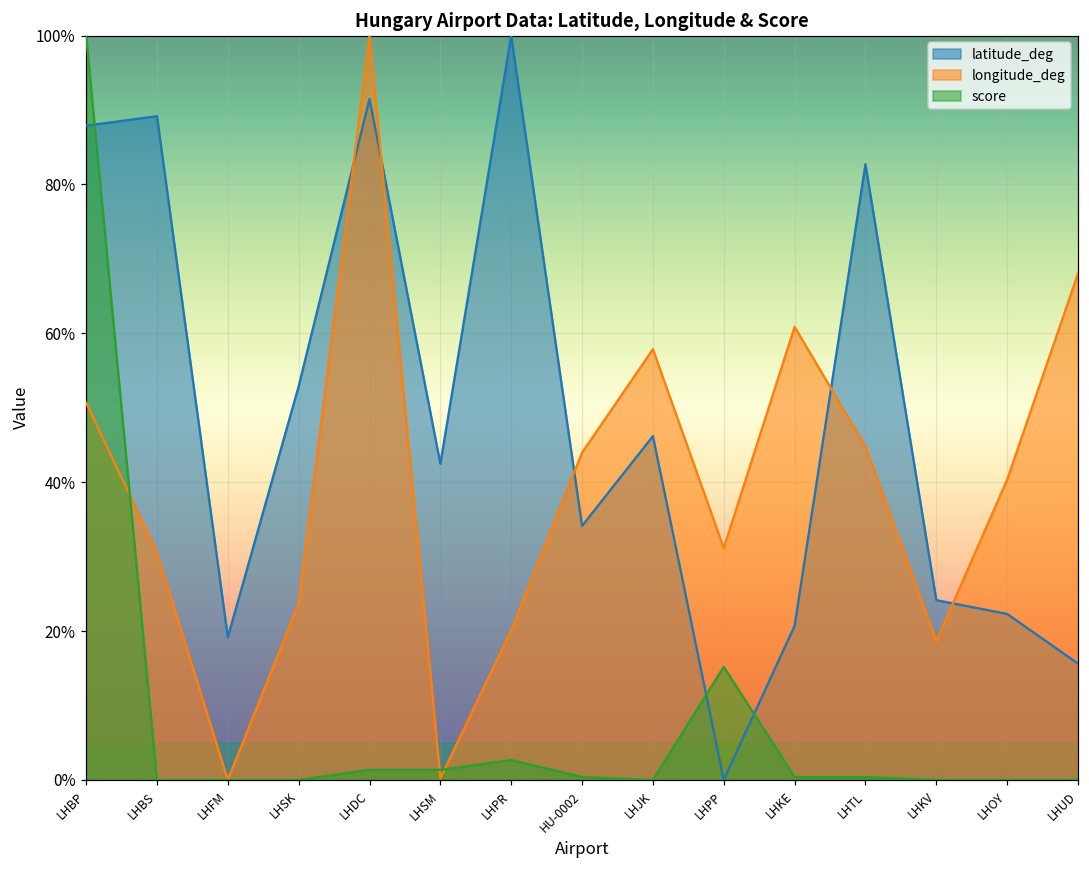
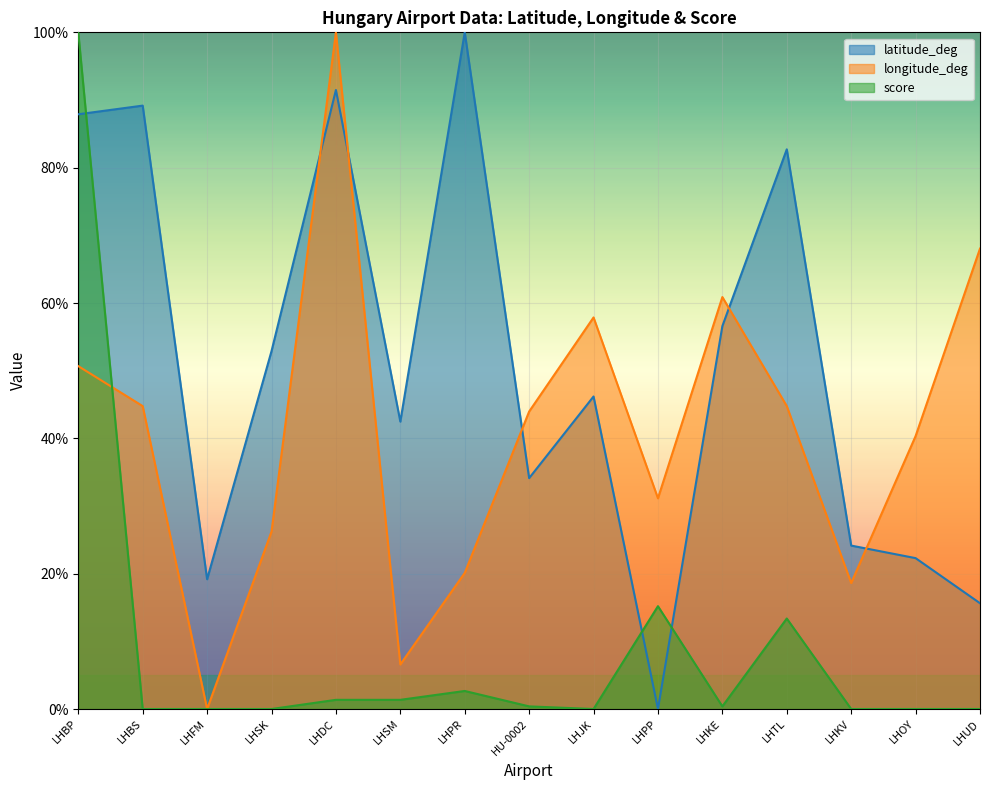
  {
    "latitude_deg": {
      "LHBP": "88%",
      "LHBS": "89%",
      "LHFM": "19%",
      "LHSK": "53%",
      "LHDC": "91%",
      "LHSM": "42%",
      "LHPR": "100%",
      "HU-0002": "34%",
      "LHJK": "46%",
      "LHPP": "0%",
-     "LHKE": "21%",
+     "LHKE": "57%",
      "LHTL": "83%",
      "LHKV": "24%",
      "LHOY": "22%",
      "LHUD": "16%"
    },
    "longitude_deg": {
      "LHBP": "51%",
-     "LHBS": "31%",
-     "LHSK": "24%",
+     "LHBS": "45%",
+     "LHSK": "26%",
      "LHDC": "100%",
-     "LHSM": "0%",
+     "LHSM": "7%",
      "LHPR": "20%",
      "HU-0002": "44%",
      "LHJK": "58%",
      "LHPP": "31%",
      "LHKE": "61%",
      "LHTL": "45%",
      "LHKV": "19%",
      "LHOY": "40%",
      "LHUD": "68%"
    },
    "score": {
      "LHBP": "100%",
      "LHBS": "0%",
      "LHSK": "0%",
      "LHDC": "1%",
      "LHSM": "1%",
      "LHPR": "3%",
      "HU-0002": "0%",
      "LHJK": "0%",
      "LHPP": "15%",
      "LHKE": "0%",
-     "LHTL": "0%",
+     "LHTL": "13%",
      "LHKV": "0%",
      "LHOY": "0%",
      "LHUD": "0%"
    }
  }
